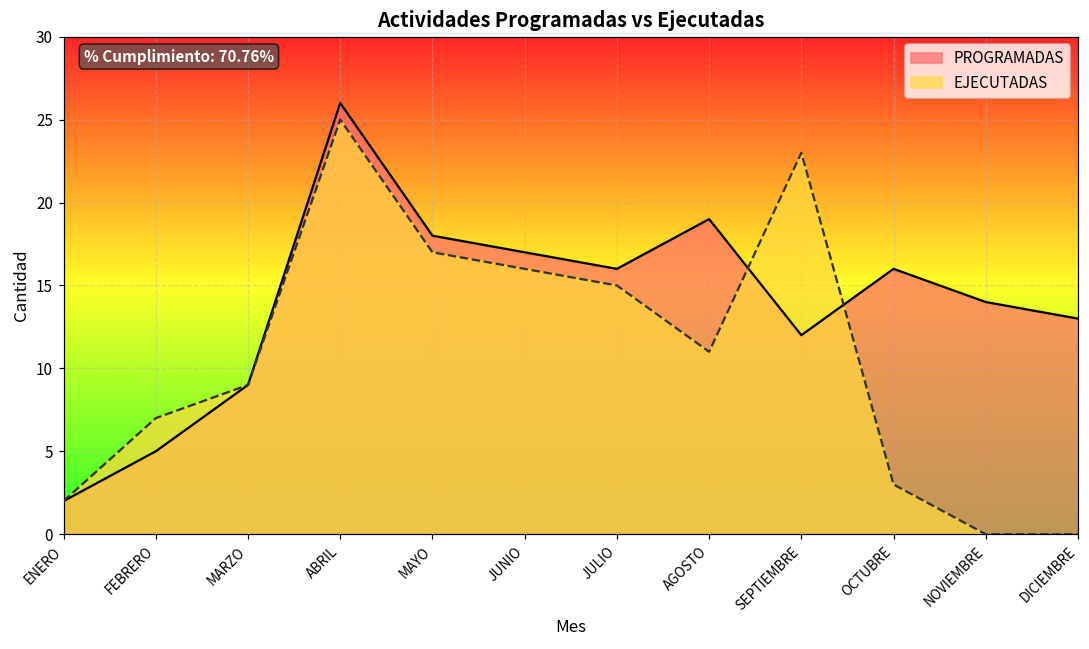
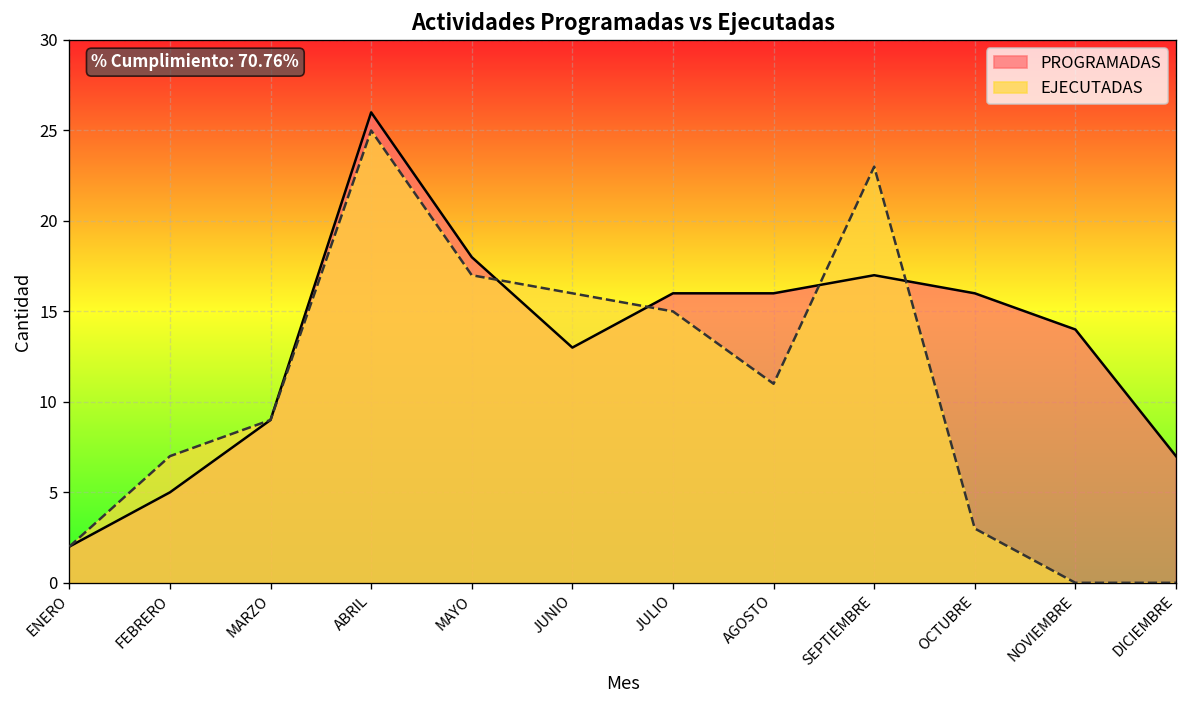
  {
    "PROGRAMADAS": {
      "FEBRERO": 5,
      "ABRIL": 26,
      "MAYO": 18,
-     "JUNIO": 17,
+     "JUNIO": 13,
      "JULIO": 16,
-     "AGOSTO": 19,
-     "SEPTIEMBRE": 12,
+     "AGOSTO": 16,
+     "SEPTIEMBRE": 17,
      "OCTUBRE": 16,
      "NOVIEMBRE": 14,
-     "DICIEMBRE": 13
+     "DICIEMBRE": 7
    },
    "EJECUTADAS": {
      "FEBRERO": 7,
      "ABRIL": 25,
      "MAYO": 17,
      "JUNIO": 16,
      "JULIO": 15,
      "AGOSTO": 11,
      "SEPTIEMBRE": 23,
      "OCTUBRE": 3,
      "NOVIEMBRE": 0,
      "DICIEMBRE": 0
    }
  }
